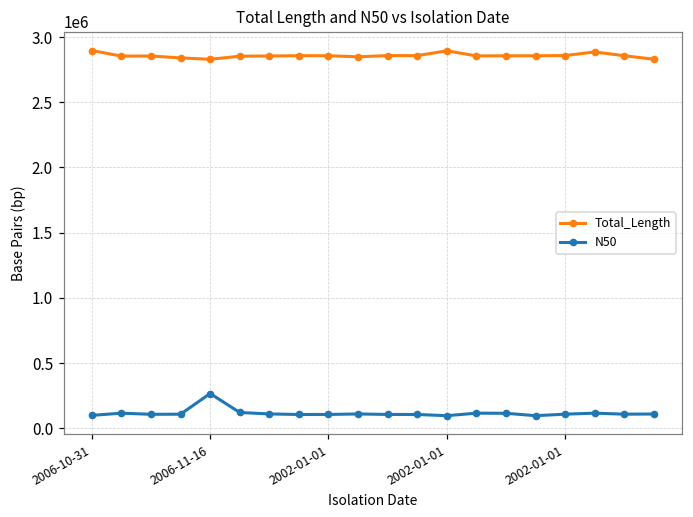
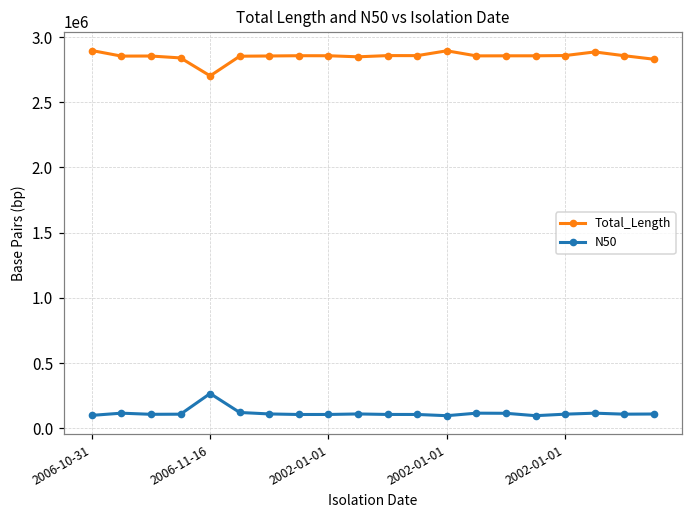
  {
    "Total_Length": {
      "2006-10-31": 2900000,
-     "2006-11-16": 2830000
+     "2006-11-16": 2700000
    },
    "N50": {
      "2006-10-31": 100000,
      "2006-11-16": 270000
    }
  }
